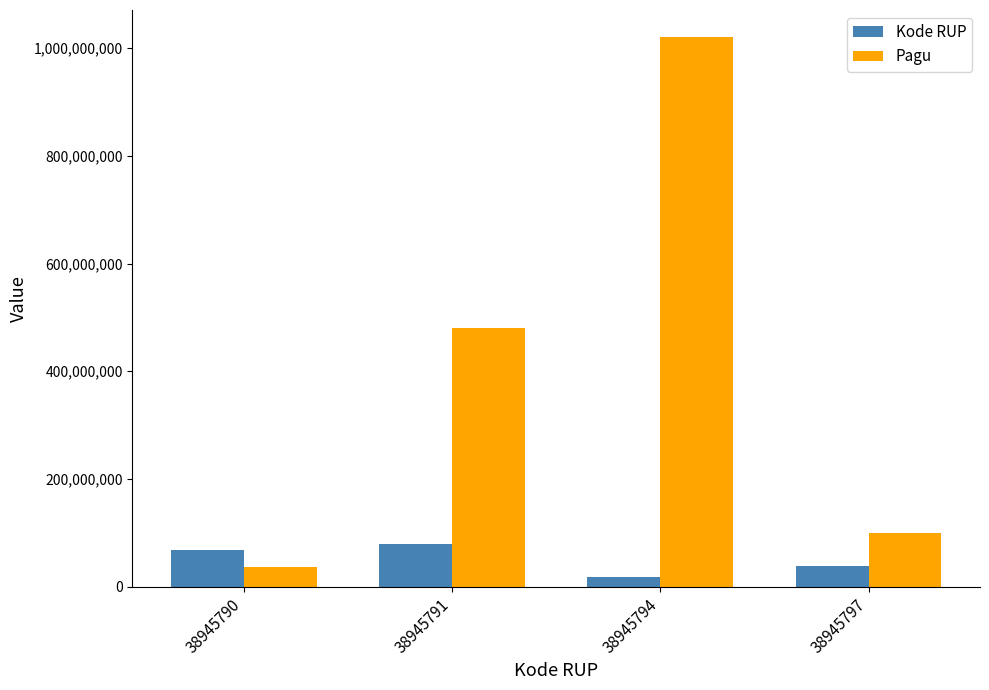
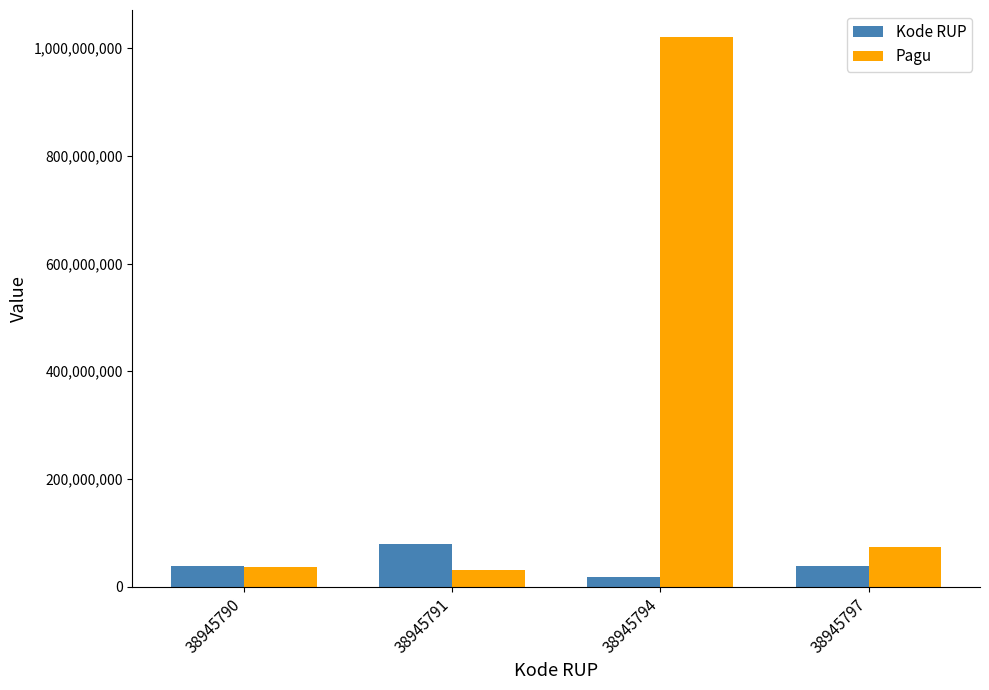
  {
    "Kode RUP": {
-     "38945790": "70,000,000",
+     "38945790": "40,000,000",
      "38945791": "80,000,000",
      "38945794": "20,000,000",
      "38945797": "40,000,000"
    },
    "Pagu": {
      "38945790": "40,000,000",
-     "38945791": "480,000,000",
+     "38945791": "30,000,000",
      "38945794": "1,020,000,000",
-     "38945797": "100,000,000"
+     "38945797": "70,000,000"
    }
  }
